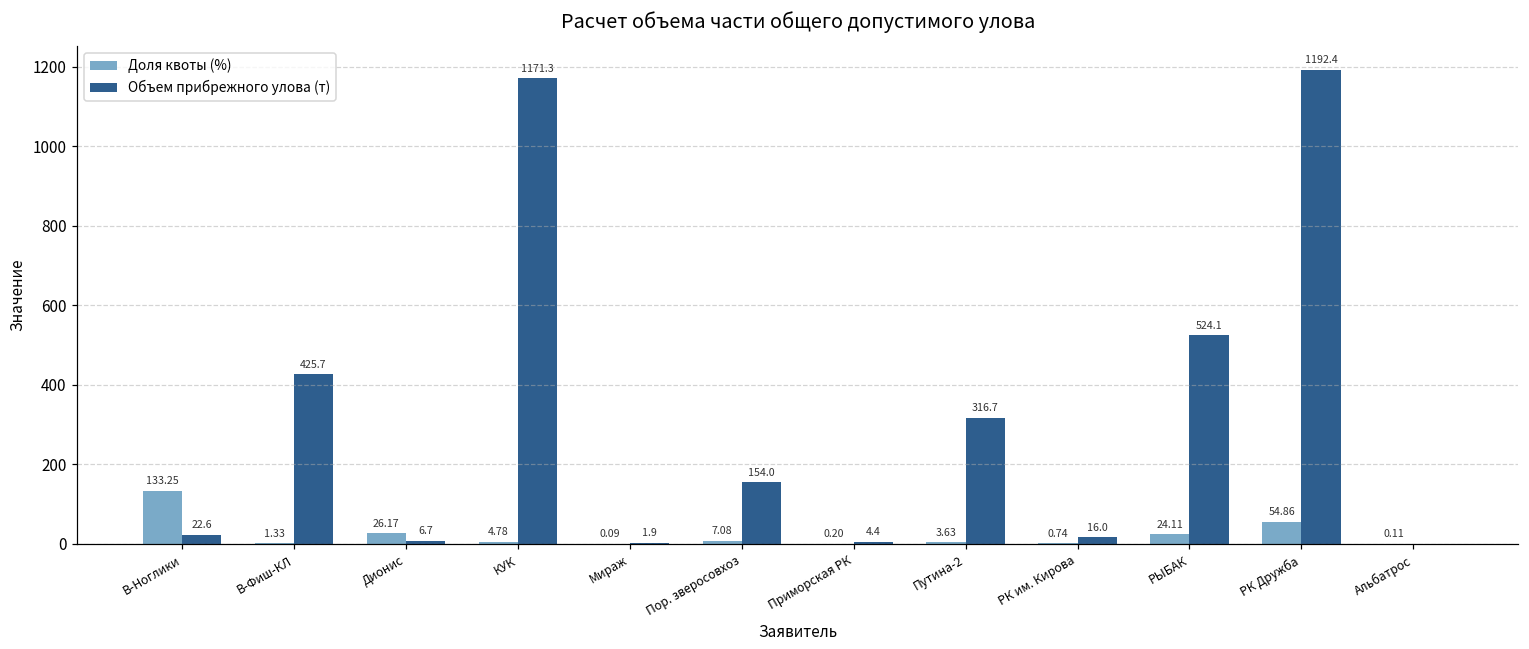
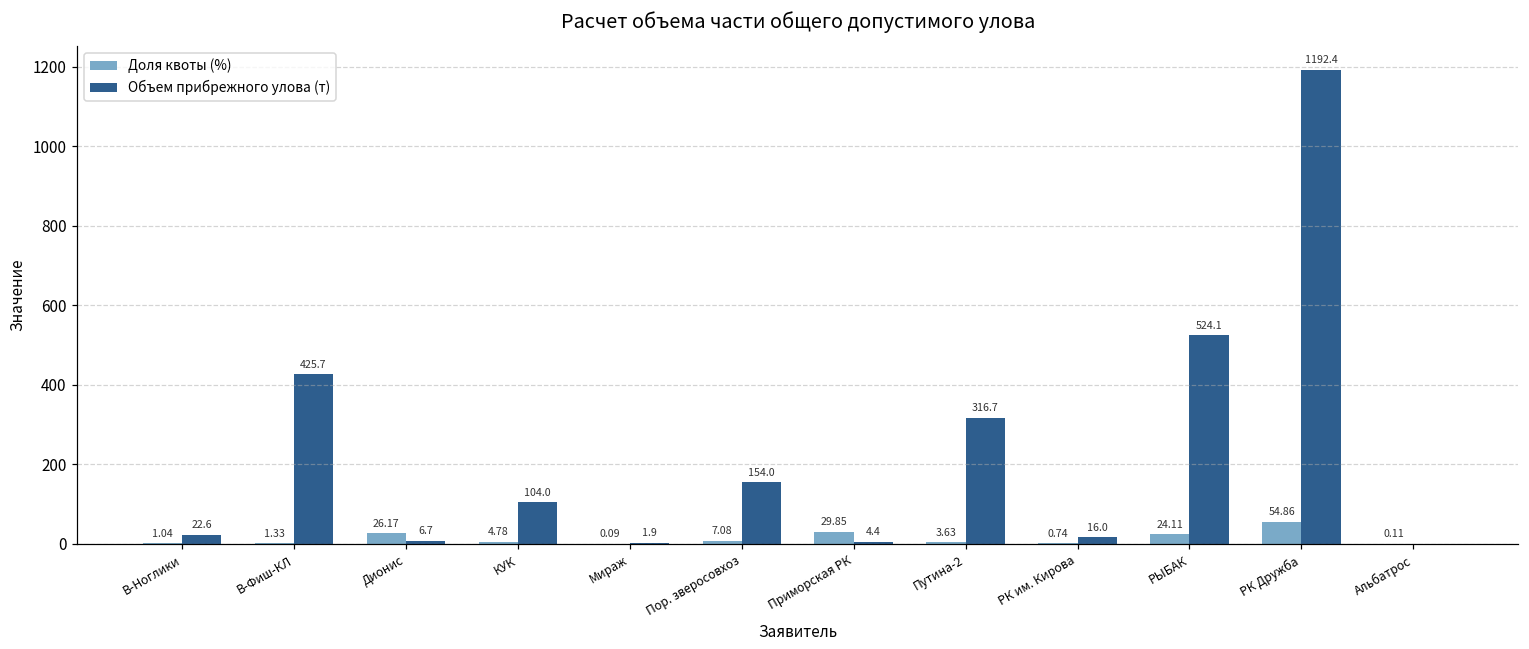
  {
    "Доля квоты (%)": {
-     "В-Ноглики": 133.25,
+     "В-Ноглики": 1.04,
      "В-Фиш-КЛ": 1.33,
      "Дионис": 26.17,
      "КУК": 4.78,
      "Мираж": 0.09,
      "Пор. зверосовхоз": 7.08,
-     "Приморская РК": 0.20,
+     "Приморская РК": 29.85,
      "Путина-2": 3.63,
      "РК им. Кирова": 0.74,
      "РЫБАК": 24.11,
      "РК Дружба": 54.86,
      "Альбатрос": 0.11
    },
    "Объем прибрежного улова (т)": {
      "В-Ноглики": 22.6,
      "В-Фиш-КЛ": 425.7,
      "Дионис": 6.7,
-     "КУК": 1171.3,
+     "КУК": 104.0,
      "Мираж": 1.9,
      "Пор. зверосовхоз": 154.0,
      "Приморская РК": 4.4,
      "Путина-2": 316.7,
      "РК им. Кирова": 16.0,
      "РЫБАК": 524.1,
      "РК Дружба": 1192.4
    }
  }
